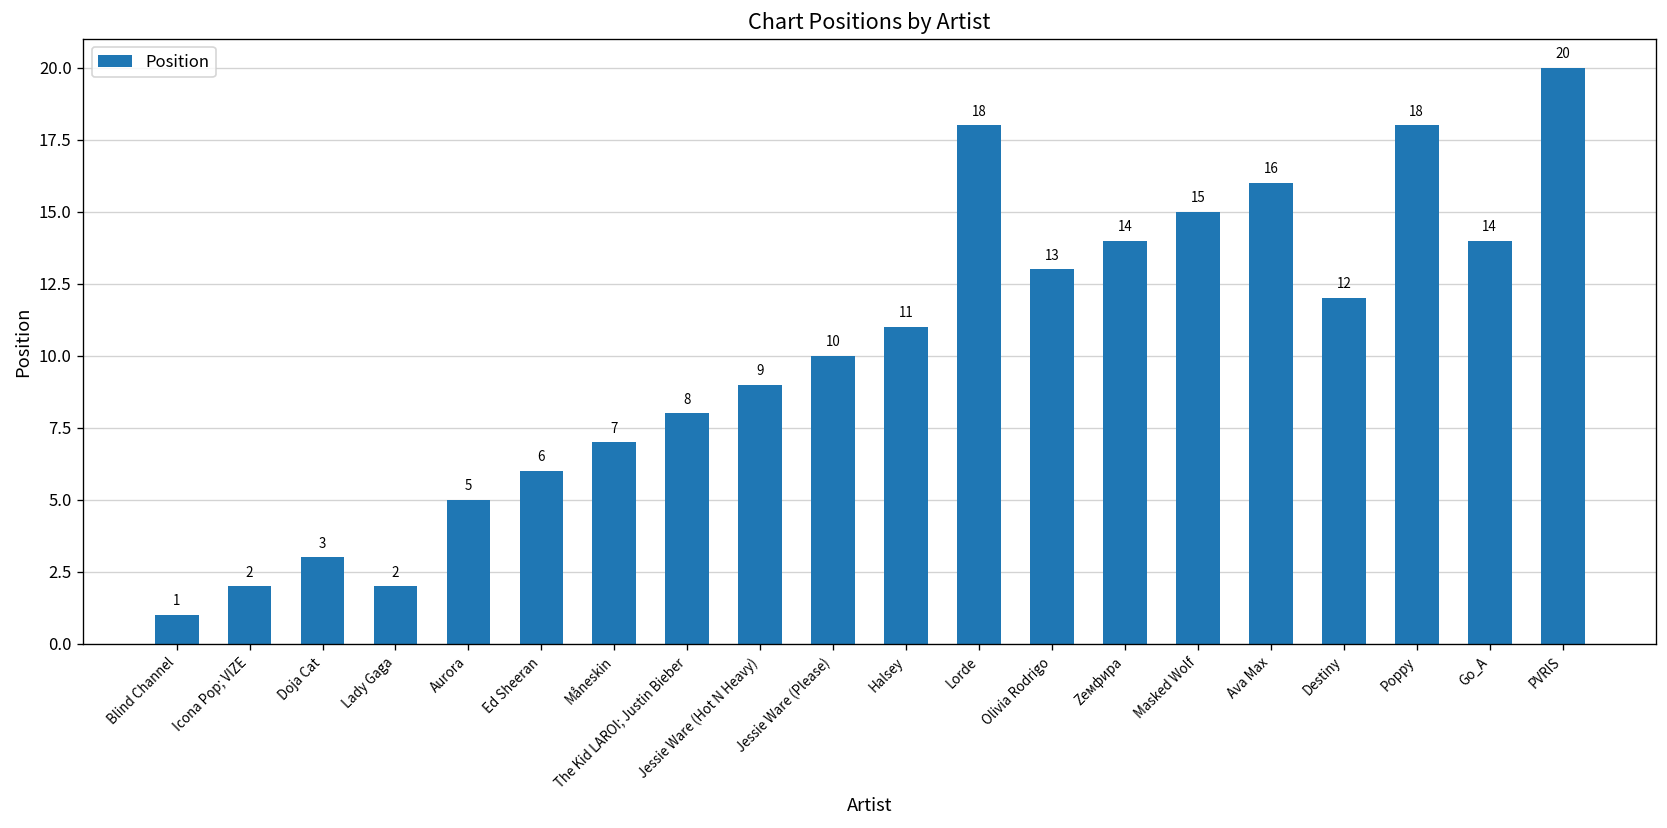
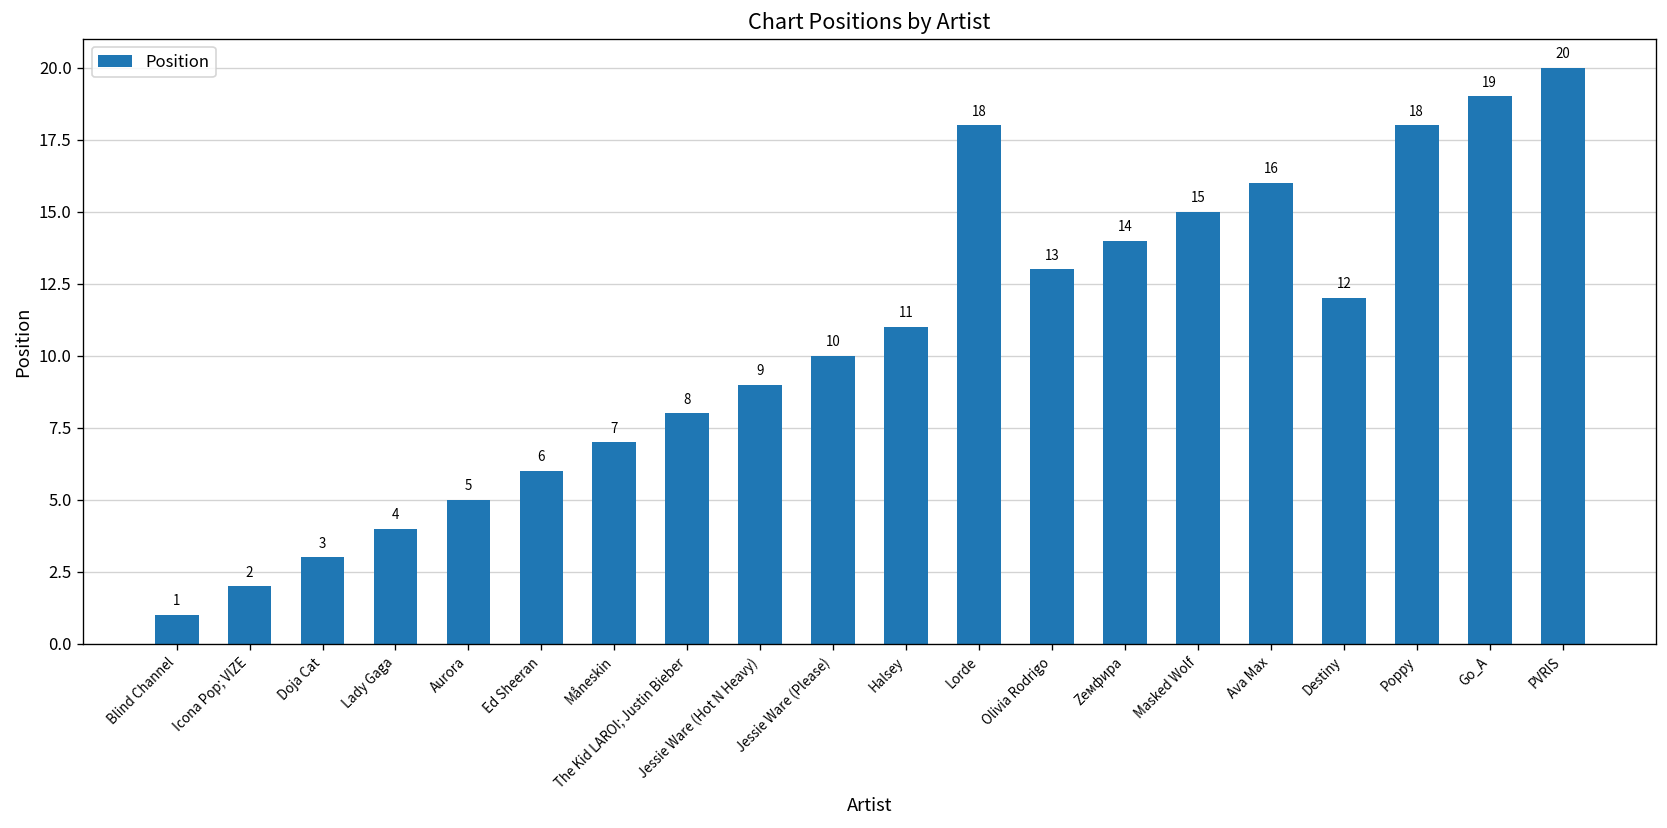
  {
    "Blind Channel": 1,
    "Icona Pop; VIZE": 2,
    "Doja Cat": 3,
-   "Lady Gaga": 2,
+   "Lady Gaga": 4,
    "Aurora": 5,
    "Ed Sheeran": 6,
    "Måneskin": 7,
    "The Kid LAROI; Justin Bieber": 8,
    "Jessie Ware (Hot N Heavy)": 9,
    "Jessie Ware (Please)": 10,
    "Halsey": 11,
    "Lorde": 18,
    "Olivia Rodrigo": 13,
    "Zемфира": 14,
    "Masked Wolf": 15,
    "Ava Max": 16,
    "Destiny": 12,
    "Poppy": 18,
-   "Go_A": 14,
+   "Go_A": 19,
    "PVRIS": 20
  }
